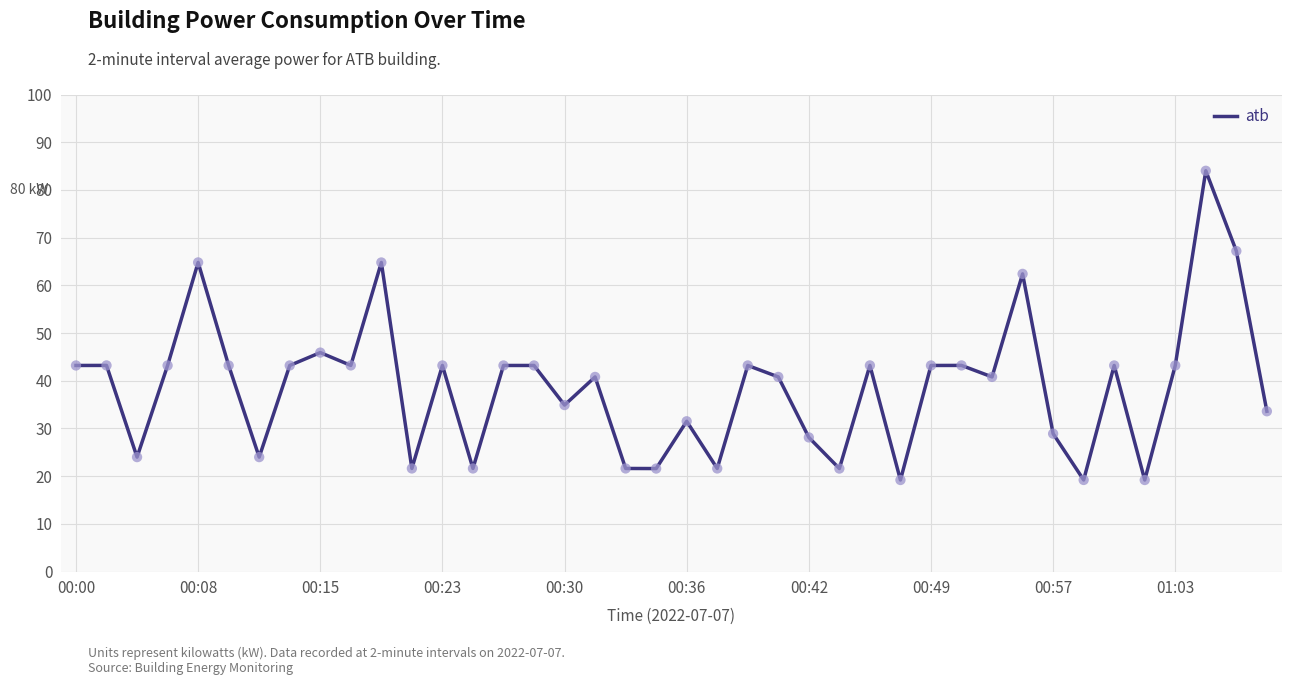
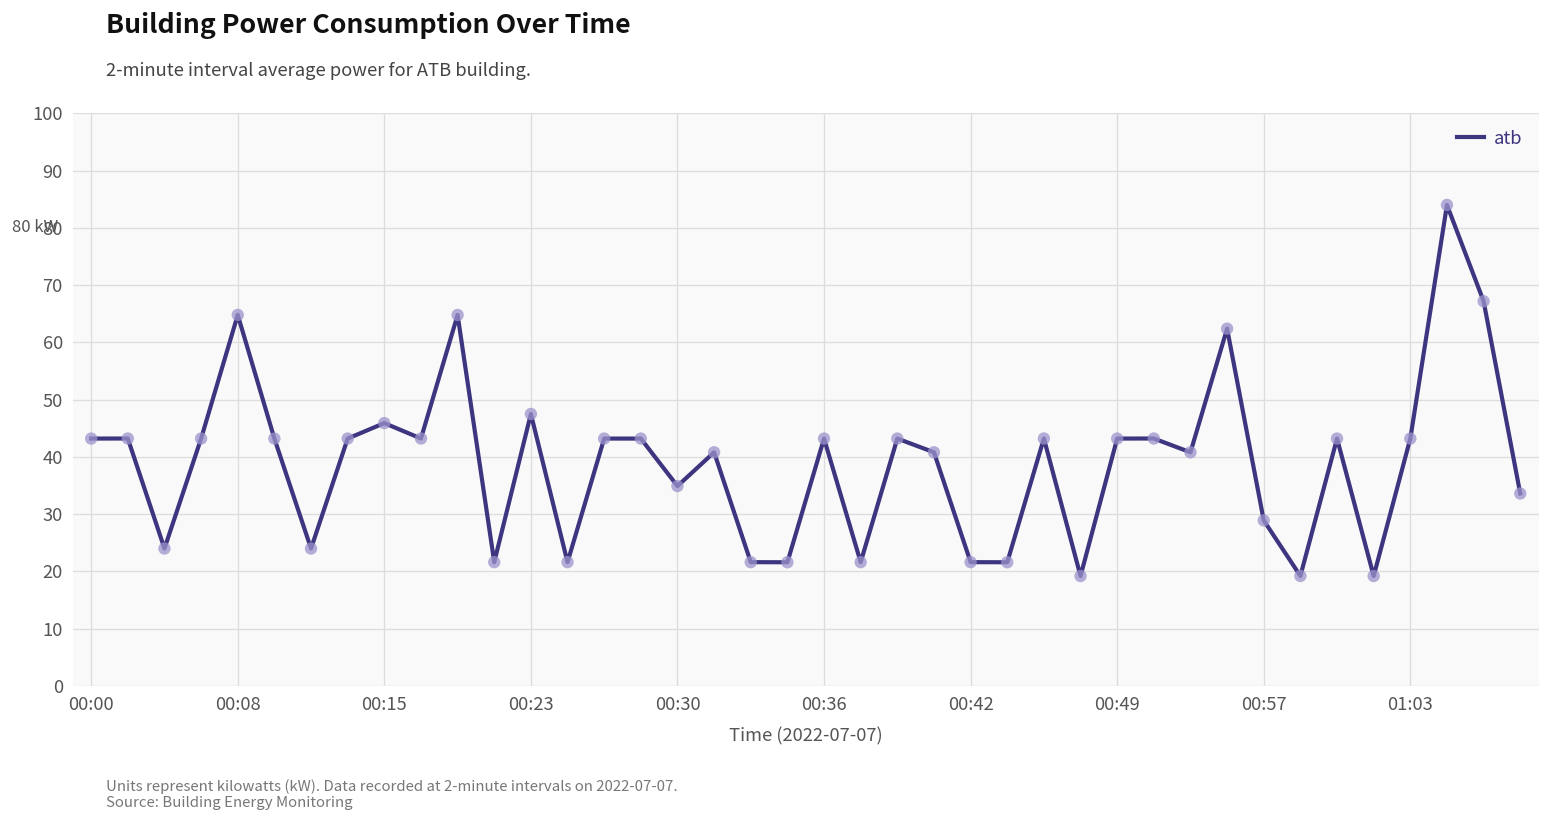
  {
    "00:00": 43,
    "00:08": 65,
    "00:15": 46,
-   "00:23": 43,
+   "00:23": 48,
    "00:30": 35,
-   "00:36": 32,
-   "00:42": 28,
+   "00:36": 43,
+   "00:42": 22,
    "00:49": 43,
    "00:57": 29,
    "01:03": 43
  }
